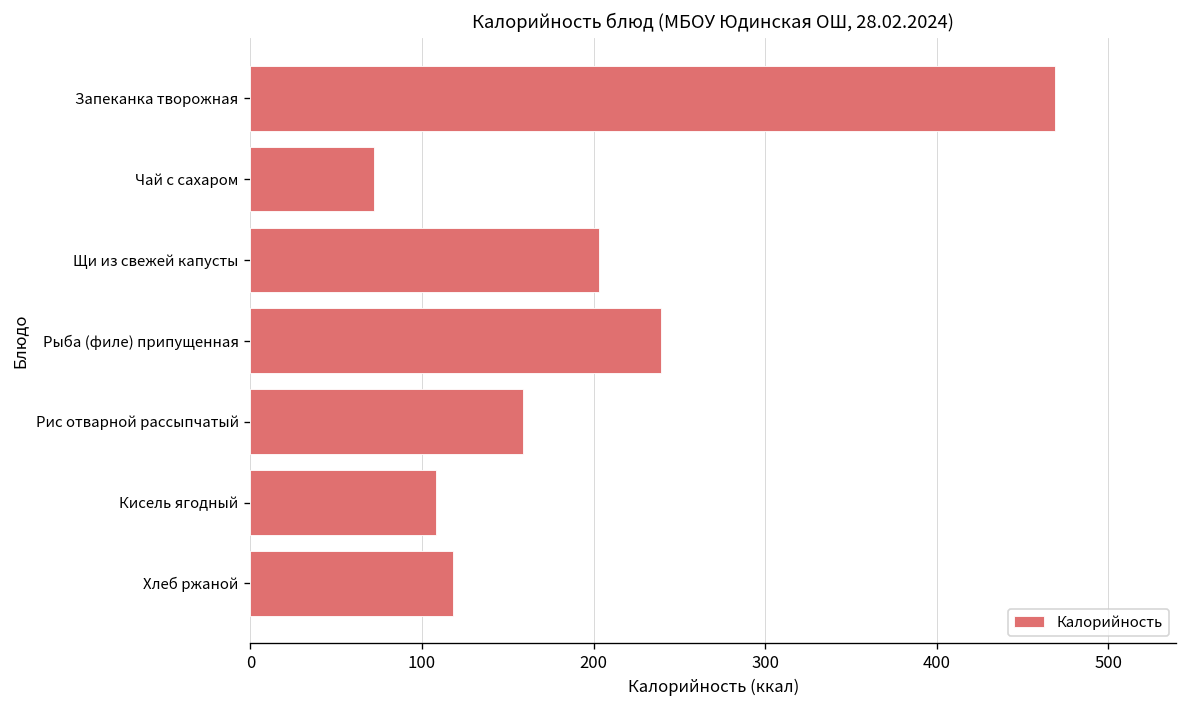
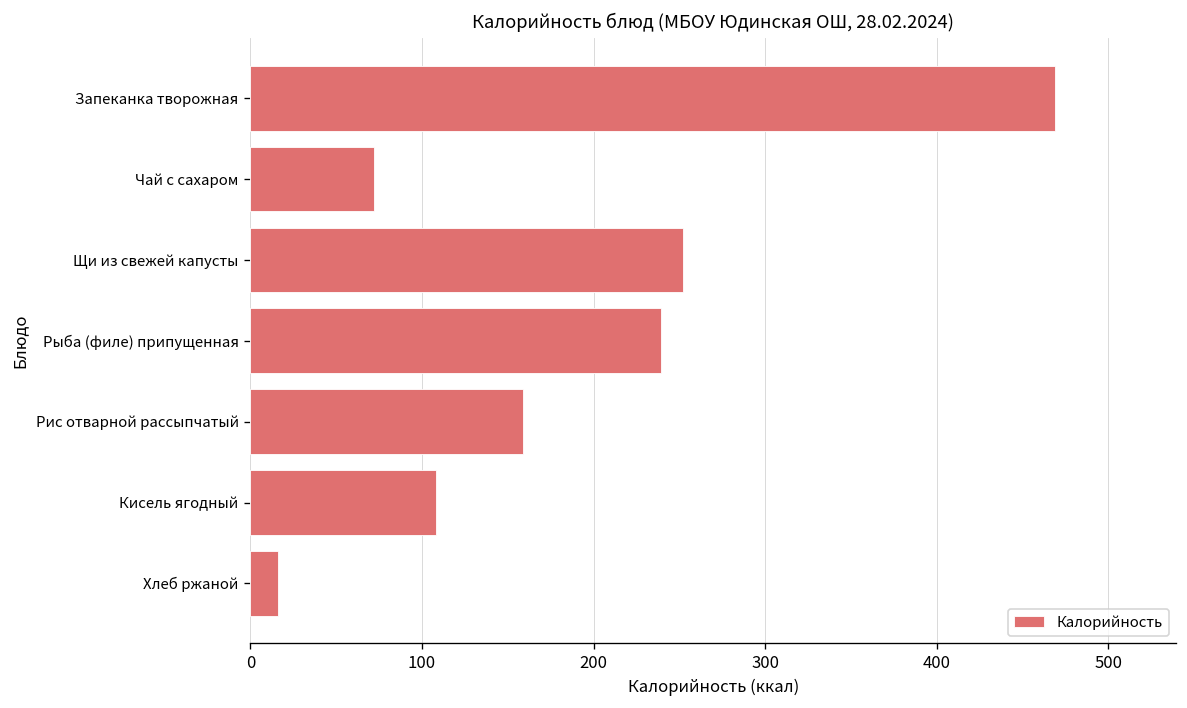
  {
    "Запеканка творожная": 469,
    "Чай с сахаром": 72,
-   "Щи из свежей капусты": 203,
+   "Щи из свежей капусты": 252,
    "Рыба (филе) припущенная": 239,
    "Рис отварной рассыпчатый": 159,
    "Кисель ягодный": 108,
-   "Хлеб ржаной": 118
+   "Хлеб ржаной": 16
  }
